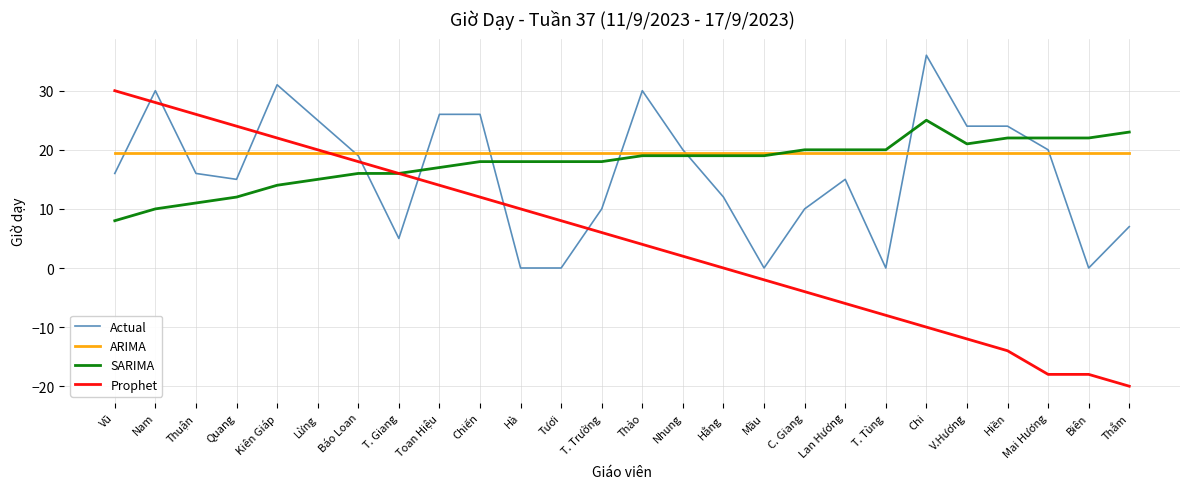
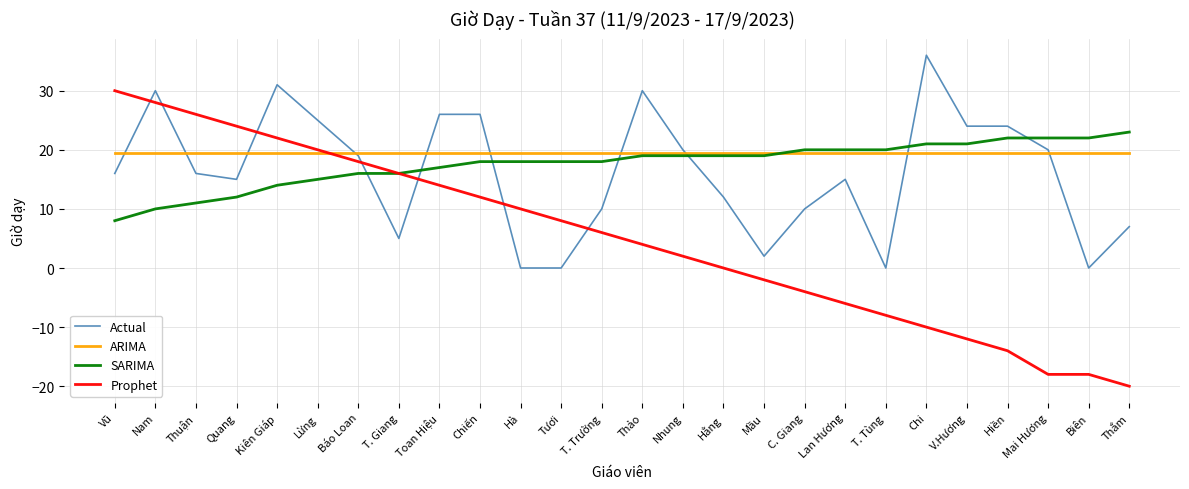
  {
    "Actual": {
      "Vũ": 16,
      "Nam": 30,
      "Thuận": 16,
      "Quang": 15,
      "Kiên Giáp": 31,
      "Lừng": 25,
      "Báo Loan": 19,
      "T. Giang": 5,
      "Toan Hiệu": 26,
      "Chiến": 26,
      "Hà": 0,
      "Tươi": 0,
      "T. Trường": 10,
      "Thảo": 30,
      "Nhung": 20,
      "Hằng": 12,
-     "Mầu": 0,
+     "Mầu": 2,
      "C. Giang": 10,
      "Lan Hương": 15,
      "T. Tùng": 0,
      "Chi": 36,
      "V.Hương": 24,
      "Hiền": 24,
      "Mai Hương": 20,
      "Biên": 0,
      "Thắm": 7
    },
    "ARIMA": {
      "Vũ": 20,
      "Nam": 20,
      "Thuận": 20,
      "Quang": 20,
      "Kiên Giáp": 20,
      "Lừng": 20,
      "Báo Loan": 20,
      "T. Giang": 20,
      "Toan Hiệu": 20,
      "Chiến": 20,
      "Hà": 20,
      "Tươi": 20,
      "T. Trường": 20,
      "Thảo": 20,
      "Nhung": 20,
      "Hằng": 20,
      "Mầu": 20,
      "C. Giang": 20,
      "Lan Hương": 20,
      "T. Tùng": 20,
      "Chi": 20,
      "V.Hương": 20,
      "Hiền": 20,
      "Mai Hương": 20,
      "Biên": 20,
      "Thắm": 20
    },
    "SARIMA": {
      "Vũ": 8,
      "Nam": 10,
      "Thuận": 11,
      "Quang": 12,
      "Kiên Giáp": 14,
      "Lừng": 15,
      "Báo Loan": 16,
      "Toan Hiệu": 17,
      "Chiến": 18,
      "Hà": 18,
      "Tươi": 18,
      "T. Trường": 18,
      "Thảo": 19,
      "Nhung": 19,
      "Hằng": 19,
      "Mầu": 19,
      "C. Giang": 20,
      "Lan Hương": 20,
      "T. Tùng": 20,
-     "Chi": 25,
+     "Chi": 21,
      "V.Hương": 21,
      "Hiền": 22,
      "Mai Hương": 22,
      "Biên": 22,
      "Thắm": 23
    },
    "Prophet": {
      "Vũ": 30,
      "Nam": 28,
      "Thuận": 26,
      "Quang": 24,
      "Kiên Giáp": 22,
      "Lừng": 20,
      "Báo Loan": 18,
      "Toan Hiệu": 14,
      "Chiến": 12,
      "Hà": 10,
      "Tươi": 8,
      "T. Trường": 6,
      "Thảo": 4,
      "Nhung": 2,
      "Hằng": 0,
      "Mầu": -2,
      "C. Giang": -4,
      "Lan Hương": -6,
      "T. Tùng": -8,
      "Chi": -10,
      "V.Hương": -12,
      "Hiền": -14,
      "Mai Hương": -18,
      "Biên": -18,
      "Thắm": -20
    }
  }
